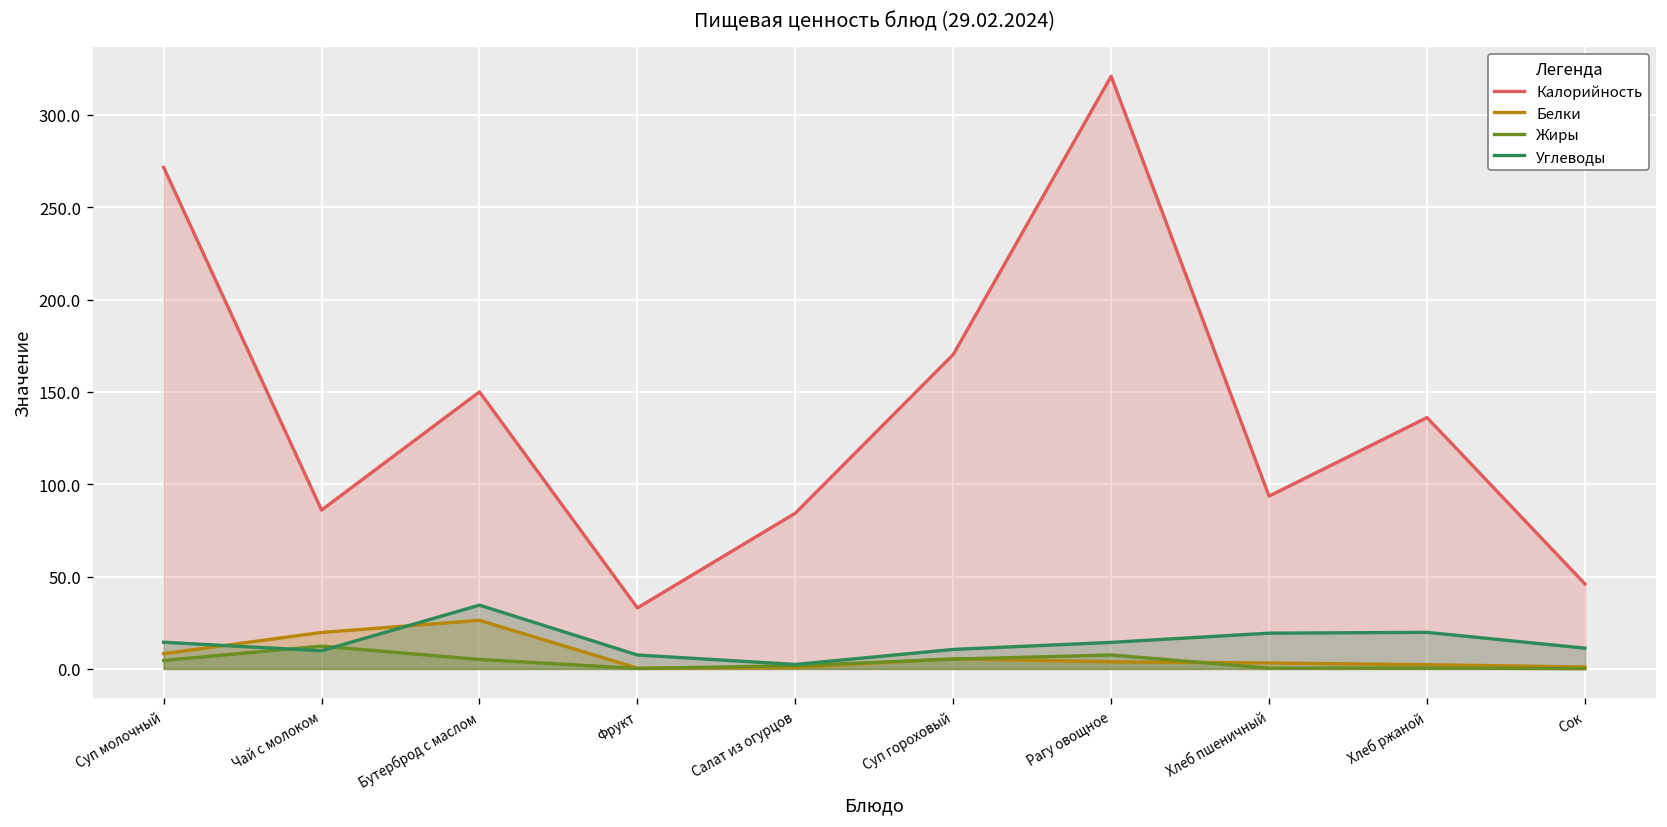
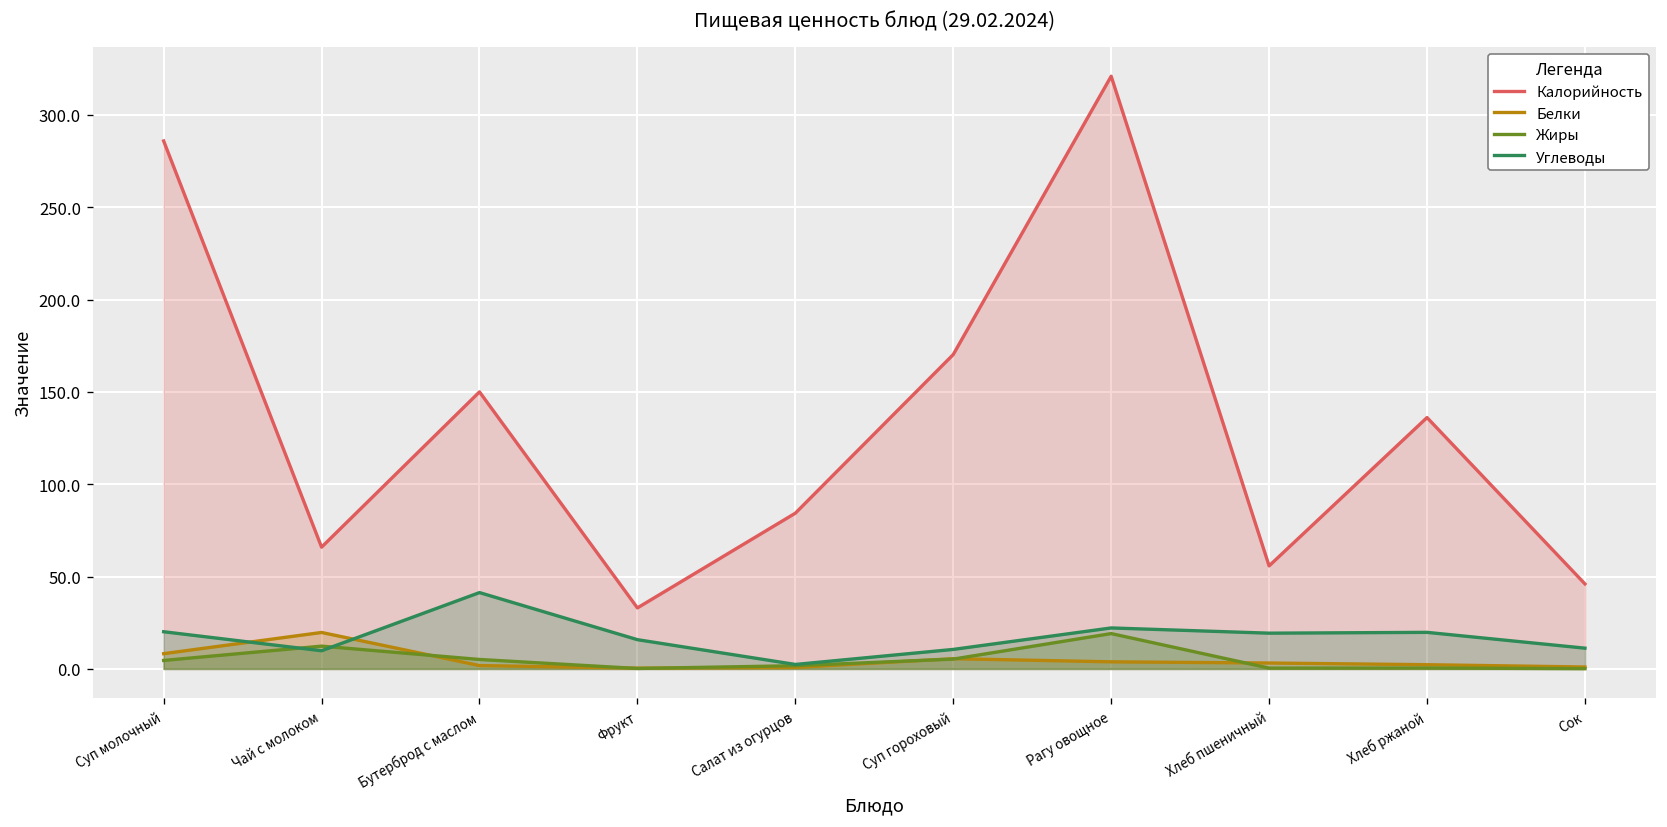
  {
    "Калорийность": {
-     "Суп молочный": 272,
-     "Чай с молоком": 86,
+     "Суп молочный": 286,
+     "Чай с молоком": 66,
      "Бутерброд с маслом": 150,
      "Фрукт": 33,
      "Салат из огурцов": 84,
      "Суп гороховый": 170,
      "Рагу овощное": 321,
-     "Хлеб пшеничный": 94,
+     "Хлеб пшеничный": 56,
      "Хлеб ржаной": 136,
      "Сок": 46
    },
    "Белки": {
      "Суп молочный": 8,
      "Чай с молоком": 20,
-     "Бутерброд с маслом": 26,
+     "Бутерброд с маслом": 2,
      "Рагу овощное": 4,
      "Хлеб пшеничный": 3,
      "Хлеб ржаной": 2
    },
    "Жиры": {
      "Суп молочный": 5,
      "Чай с молоком": 12,
      "Бутерброд с маслом": 5,
-     "Рагу овощное": 8,
+     "Рагу овощное": 19,
      "Хлеб пшеничный": 0,
      "Хлеб ржаной": 0
    },
    "Углеводы": {
-     "Суп молочный": 14,
+     "Суп молочный": 20,
      "Чай с молоком": 10,
-     "Бутерброд с маслом": 35,
-     "Фрукт": 8,
+     "Бутерброд с маслом": 41,
+     "Фрукт": 16,
      "Суп гороховый": 11,
-     "Рагу овощное": 14,
+     "Рагу овощное": 22,
      "Хлеб пшеничный": 19,
      "Хлеб ржаной": 20,
      "Сок": 11
    }
  }
